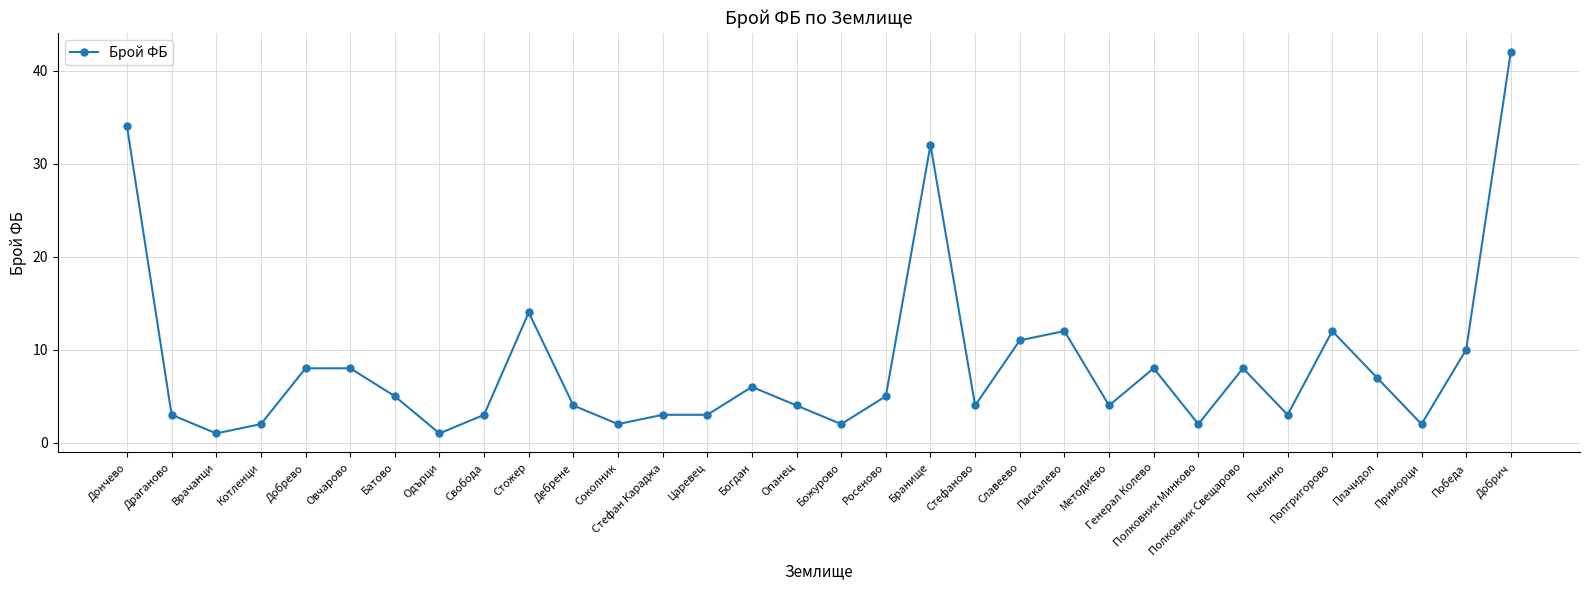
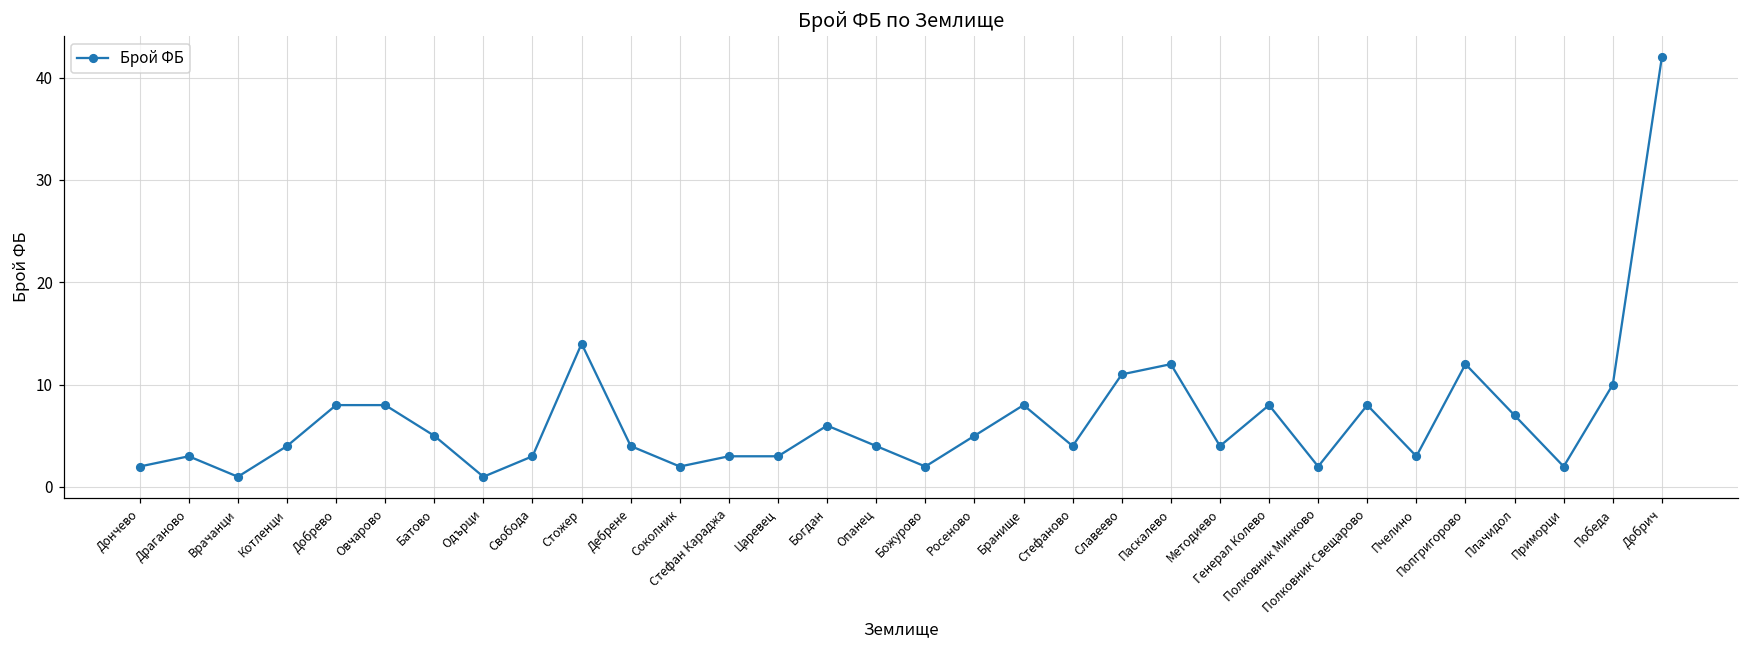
  {
-   "Дончево": 34,
+   "Дончево": 2,
    "Драганово": 3,
    "Врачанци": 1,
-   "Котленци": 2,
+   "Котленци": 4,
    "Добрево": 8,
    "Овчарово": 8,
    "Батово": 5,
    "Одърци": 1,
    "Свобода": 3,
    "Стожер": 14,
    "Дебрене": 4,
    "Соколник": 2,
    "Стефан Караджа": 3,
    "Царевец": 3,
    "Богдан": 6,
    "Опанец": 4,
    "Божурово": 2,
    "Росеново": 5,
-   "Бранище": 32,
+   "Бранище": 8,
    "Стефаново": 4,
    "Славеево": 11,
    "Паскалево": 12,
    "Методиево": 4,
    "Генерал Колево": 8,
    "Полковник Минково": 2,
    "Полковник Свещарово": 8,
    "Пчелино": 3,
    "Попгригорово": 12,
    "Плачидол": 7,
    "Приморци": 2,
    "Победа": 10,
    "Добрич": 42
  }
